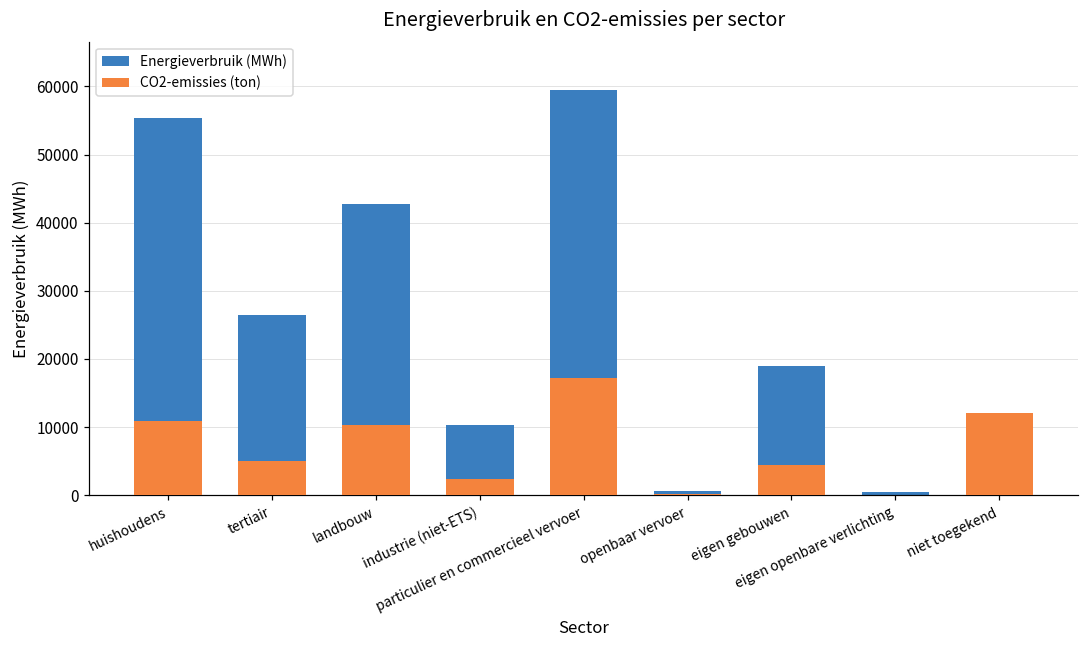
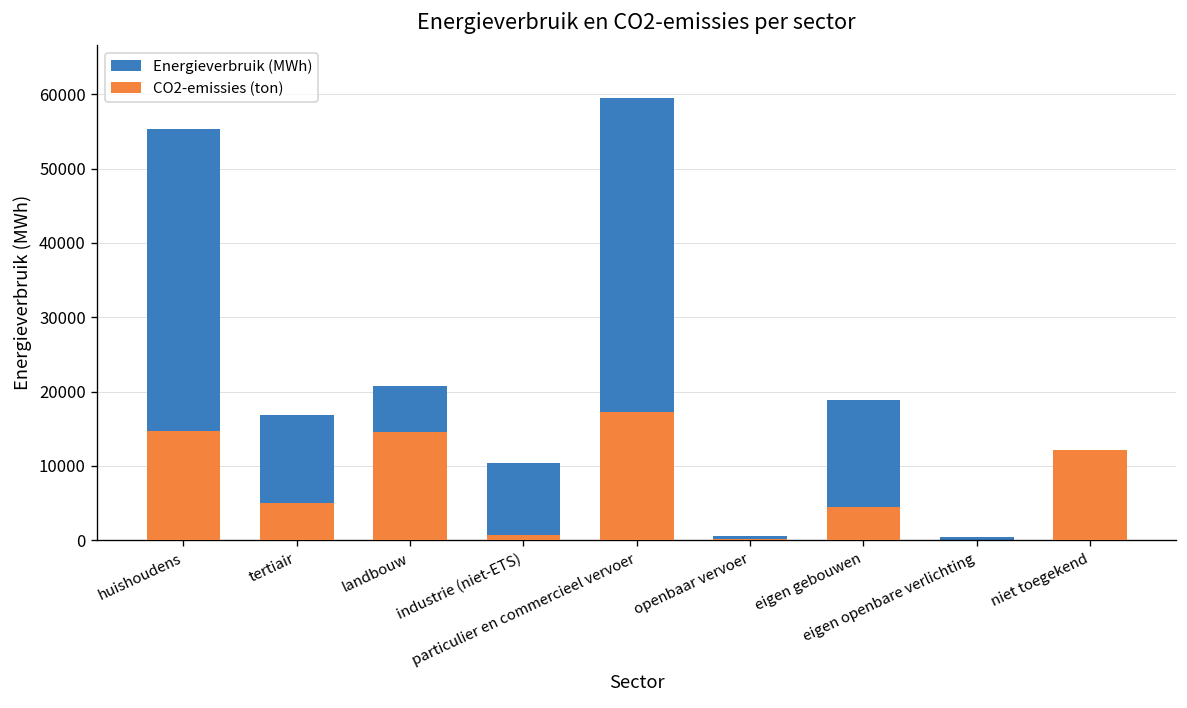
  {
    "Energieverbruik (MWh)": {
      "huishoudens": 55000,
-     "tertiair": 26000,
-     "landbouw": 43000,
+     "tertiair": 17000,
+     "landbouw": 21000,
      "industrie (niet-ETS)": 10000,
      "particulier en commercieel vervoer": 59000,
      "openbaar vervoer": 1000,
      "eigen gebouwen": 19000,
      "eigen openbare verlichting": 0
    },
    "CO2-emissies (ton)": {
-     "huishoudens": 11000,
-     "landbouw": 10000,
-     "industrie (niet-ETS)": 2000,
+     "huishoudens": 15000,
+     "landbouw": 15000,
+     "industrie (niet-ETS)": 1000,
      "niet toegekend": 12000
    }
  }
